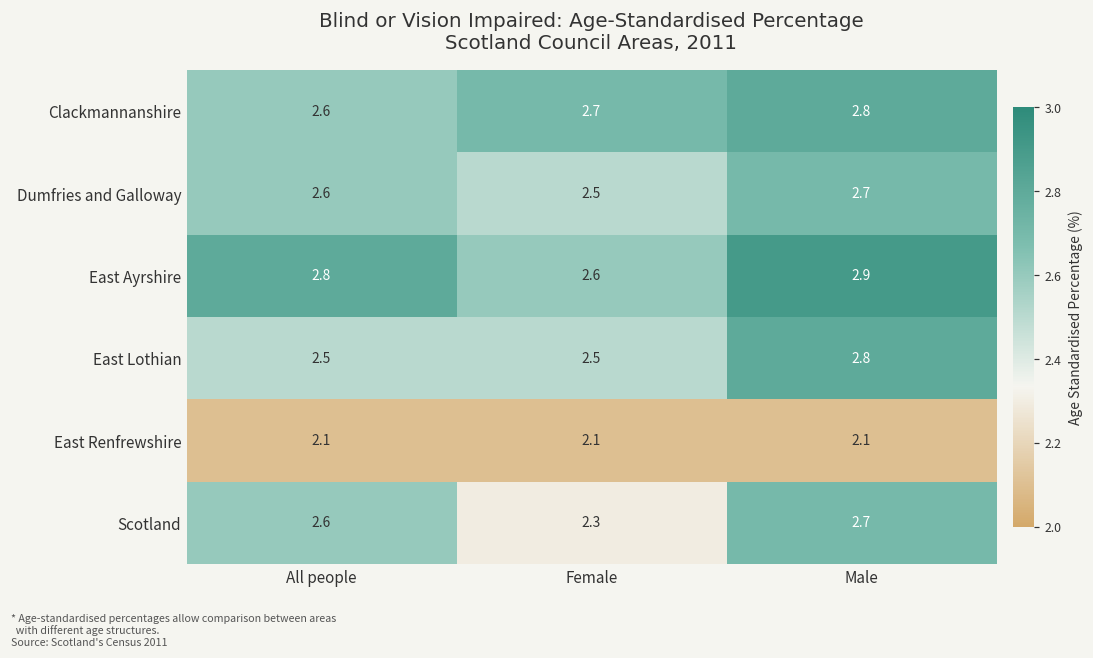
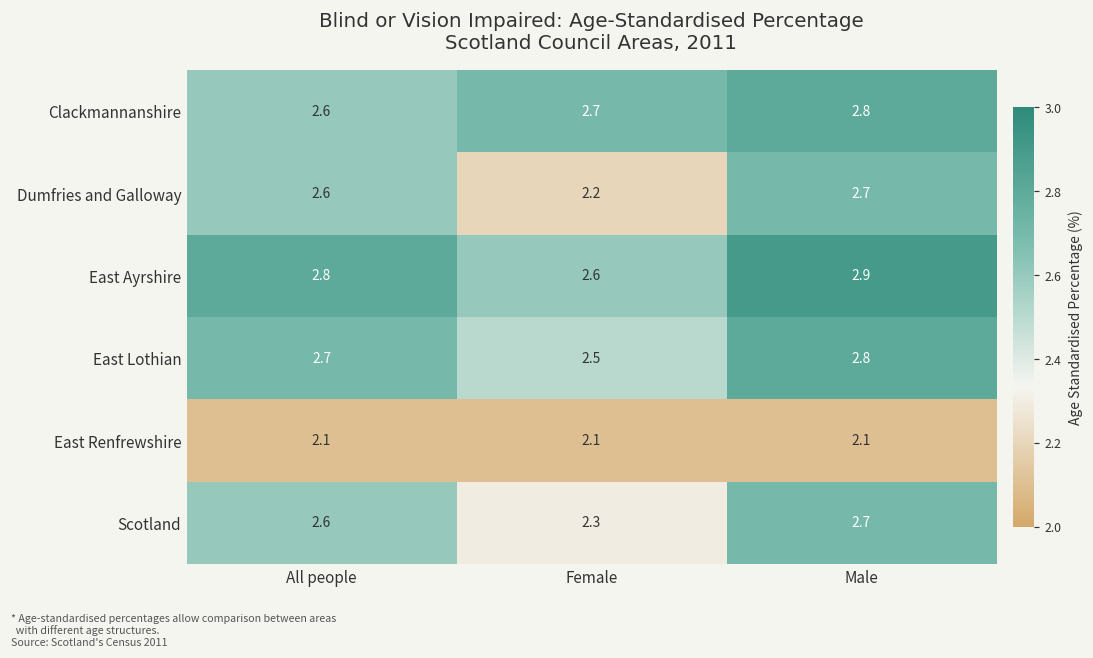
  {
    "Clackmannanshire": {
      "All people": 2.6,
      "Female": 2.7,
      "Male": 2.8
    },
    "Dumfries and Galloway": {
      "All people": 2.6,
-     "Female": 2.5,
+     "Female": 2.2,
      "Male": 2.7
    },
    "East Ayrshire": {
      "All people": 2.8,
      "Female": 2.6,
      "Male": 2.9
    },
    "East Lothian": {
-     "All people": 2.5,
+     "All people": 2.7,
      "Female": 2.5,
      "Male": 2.8
    },
    "East Renfrewshire": {
      "All people": 2.1,
      "Female": 2.1,
      "Male": 2.1
    },
    "Scotland": {
      "All people": 2.6,
      "Female": 2.3,
      "Male": 2.7
    }
  }
